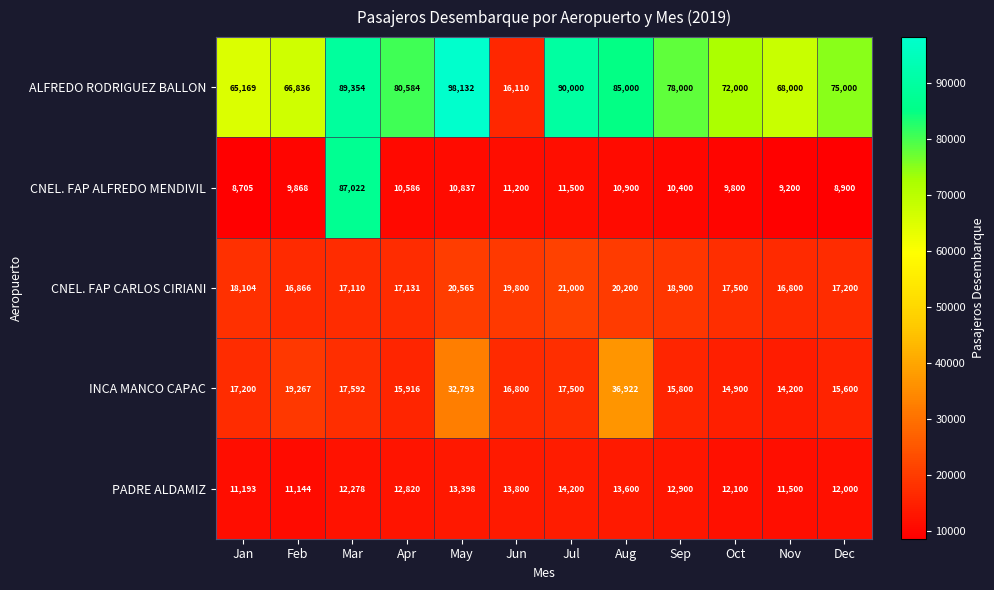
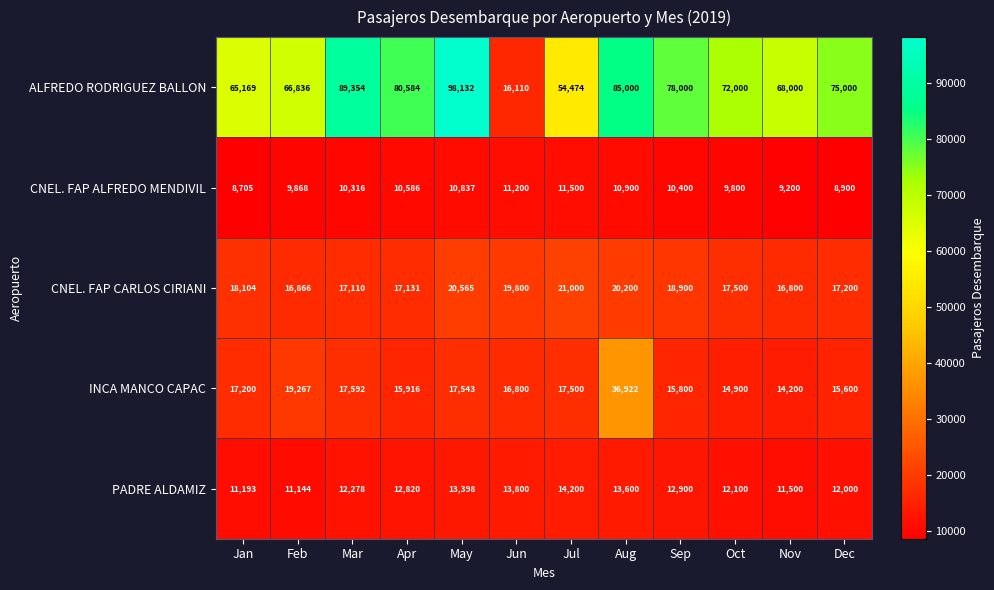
  {
    "ALFREDO RODRIGUEZ BALLON": {
      "Jan": "65,169",
      "Feb": "66,836",
      "Mar": "89,354",
      "Apr": "80,584",
      "May": "98,132",
      "Jun": "16,110",
-     "Jul": "90,000",
+     "Jul": "54,474",
      "Aug": "85,000",
      "Sep": "78,000",
      "Oct": "72,000",
      "Nov": "68,000",
      "Dec": "75,000"
    },
    "CNEL. FAP ALFREDO MENDIVIL": {
      "Jan": "8,705",
      "Feb": "9,868",
-     "Mar": "87,022",
+     "Mar": "10,316",
      "Apr": "10,586",
      "May": "10,837",
      "Jun": "11,200",
      "Jul": "11,500",
      "Aug": "10,900",
      "Sep": "10,400",
      "Oct": "9,800",
      "Nov": "9,200",
      "Dec": "8,900"
    },
    "CNEL. FAP CARLOS CIRIANI": {
      "Jan": "18,104",
      "Feb": "16,866",
      "Mar": "17,110",
      "Apr": "17,131",
      "May": "20,565",
      "Jun": "19,800",
      "Jul": "21,000",
      "Aug": "20,200",
      "Sep": "18,900",
      "Oct": "17,500",
      "Nov": "16,800",
      "Dec": "17,200"
    },
    "INCA MANCO CAPAC": {
      "Jan": "17,200",
      "Feb": "19,267",
      "Mar": "17,592",
      "Apr": "15,916",
-     "May": "32,793",
+     "May": "17,543",
      "Jun": "16,800",
      "Jul": "17,500",
      "Aug": "36,922",
      "Sep": "15,800",
      "Oct": "14,900",
      "Nov": "14,200",
      "Dec": "15,600"
    },
    "PADRE ALDAMIZ": {
      "Jan": "11,193",
      "Feb": "11,144",
      "Mar": "12,278",
      "Apr": "12,820",
      "May": "13,398",
      "Jun": "13,800",
      "Jul": "14,200",
      "Aug": "13,600",
      "Sep": "12,900",
      "Oct": "12,100",
      "Nov": "11,500",
      "Dec": "12,000"
    }
  }
